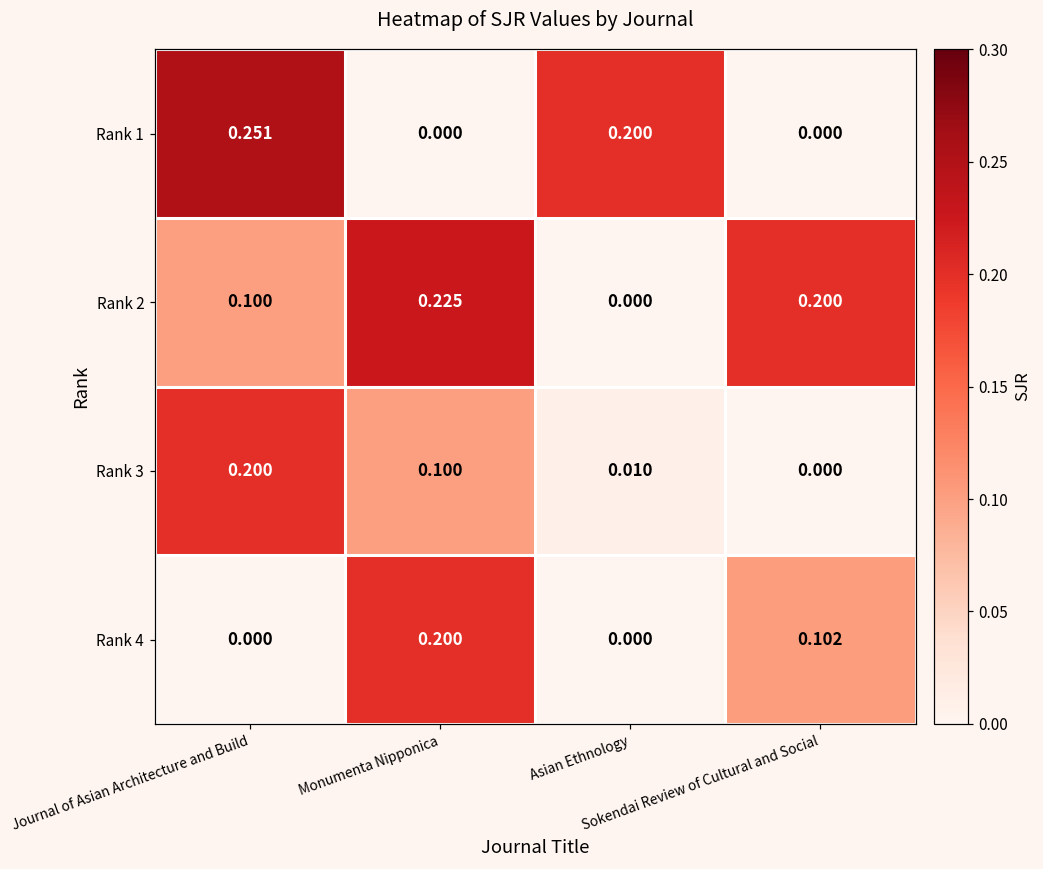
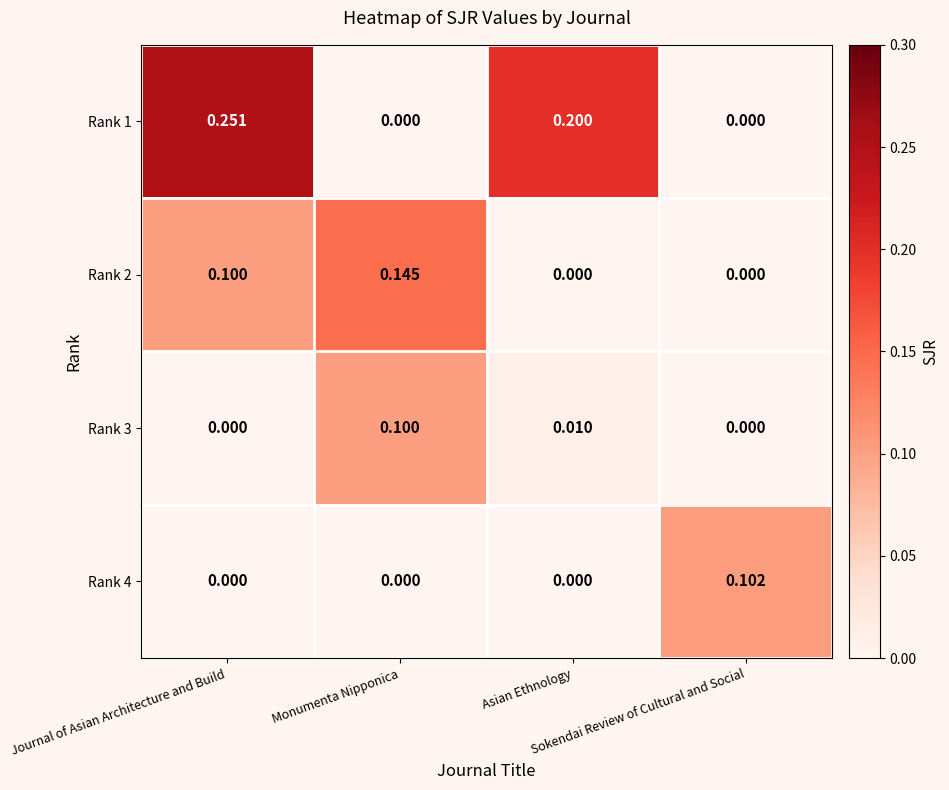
  {
    "Rank 1": {
      "Journal of Asian Architecture and Build": 0.251,
      "Monumenta Nipponica": 0.000,
      "Asian Ethnology": 0.200,
      "Sokendai Review of Cultural and Social": 0.000
    },
    "Rank 2": {
      "Journal of Asian Architecture and Build": 0.100,
-     "Monumenta Nipponica": 0.225,
+     "Monumenta Nipponica": 0.145,
      "Asian Ethnology": 0.000,
-     "Sokendai Review of Cultural and Social": 0.200
+     "Sokendai Review of Cultural and Social": 0.000
    },
    "Rank 3": {
-     "Journal of Asian Architecture and Build": 0.200,
+     "Journal of Asian Architecture and Build": 0.000,
      "Monumenta Nipponica": 0.100,
      "Asian Ethnology": 0.010,
      "Sokendai Review of Cultural and Social": 0.000
    },
    "Rank 4": {
      "Journal of Asian Architecture and Build": 0.000,
-     "Monumenta Nipponica": 0.200,
+     "Monumenta Nipponica": 0.000,
      "Asian Ethnology": 0.000,
      "Sokendai Review of Cultural and Social": 0.102
    }
  }
